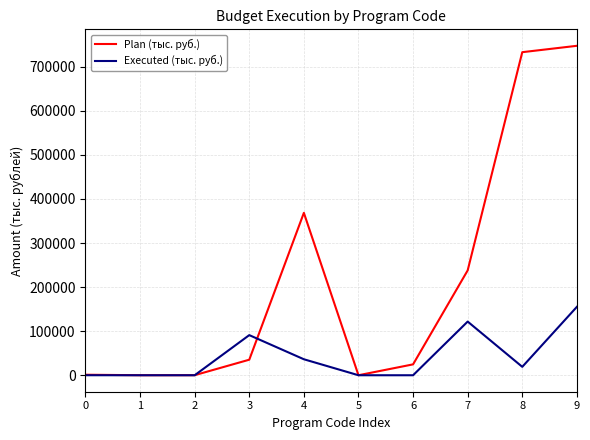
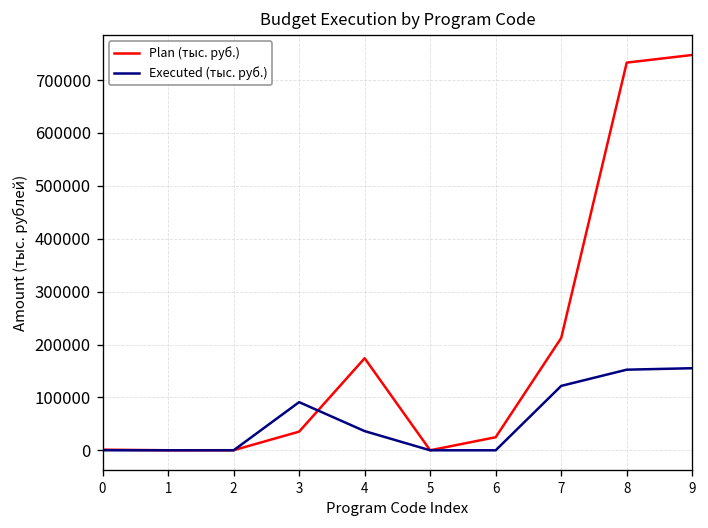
  {
    "Plan (тыс. руб.)": {
      "3": 40000,
-     "4": 370000,
+     "4": 170000,
      "6": 20000,
-     "7": 240000,
+     "7": 210000,
      "8": 730000,
      "9": 750000
    },
    "Executed (тыс. руб.)": {
      "3": 90000,
      "4": 40000,
      "6": 0,
      "7": 120000,
-     "8": 20000,
+     "8": 150000,
      "9": 160000
    }
  }
